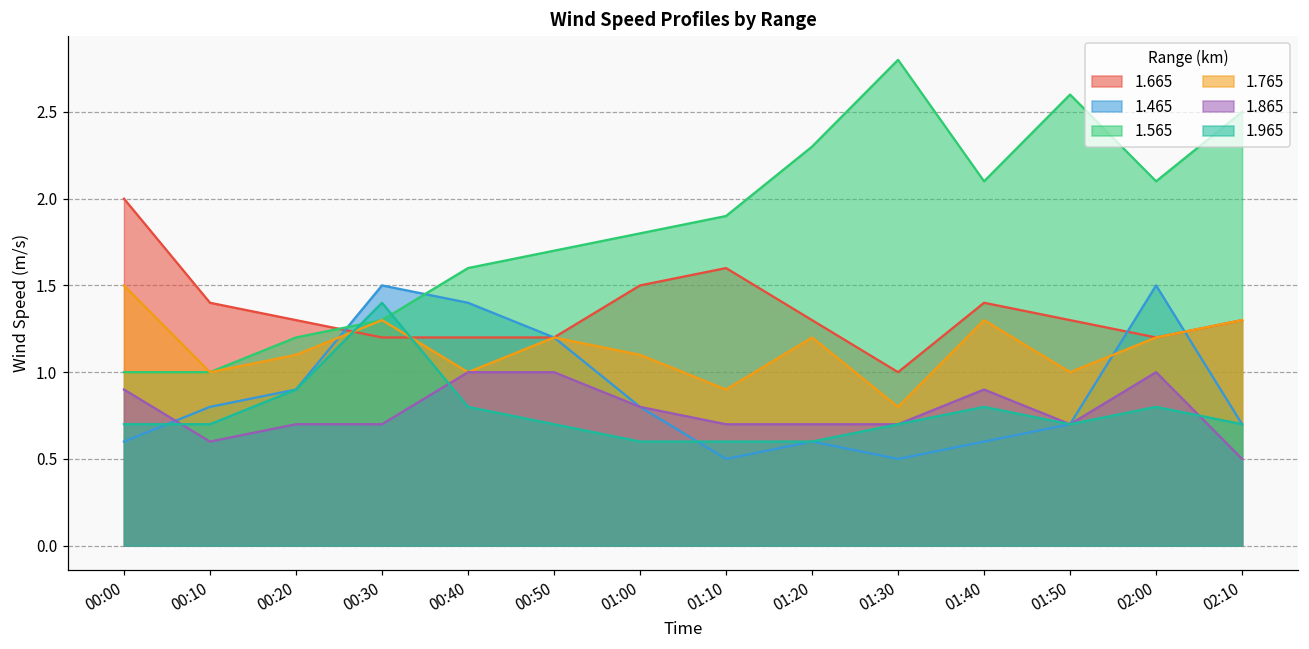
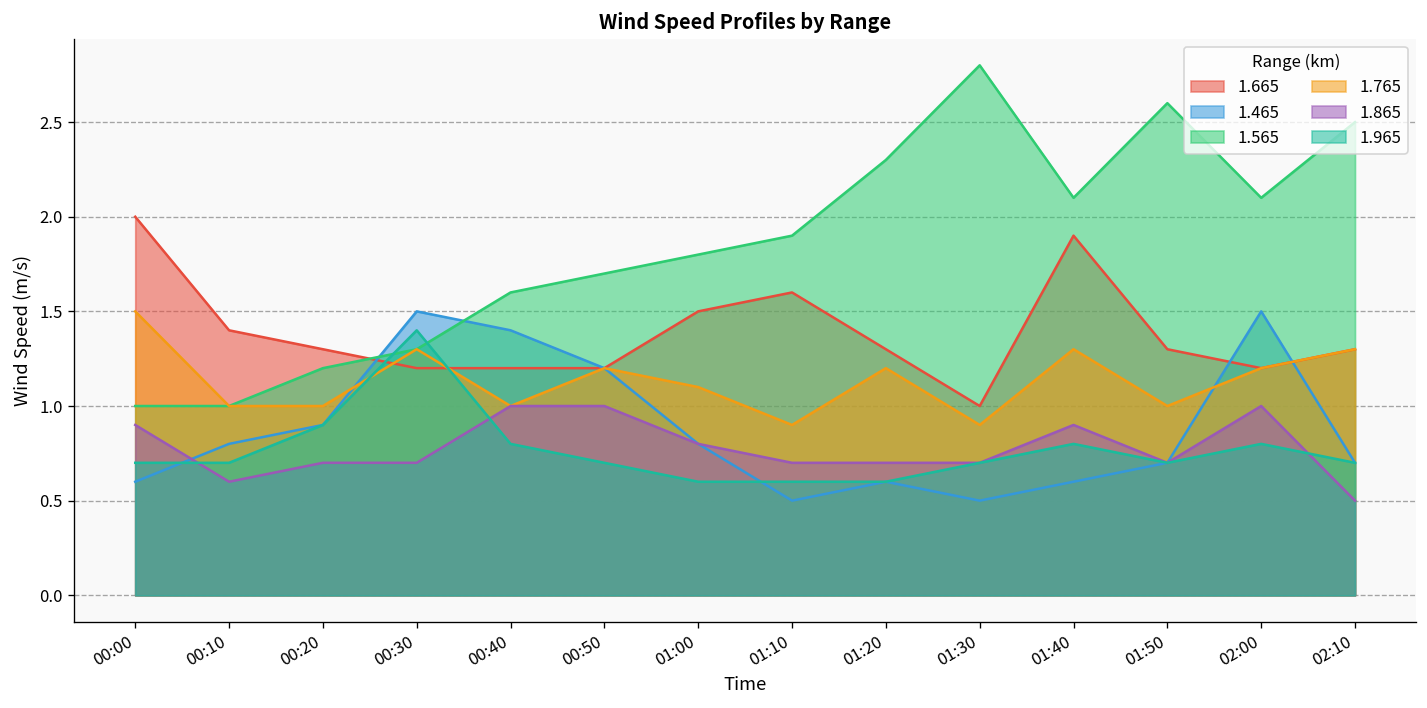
  {
    "1.665": {
      "00:00": 2.0,
      "00:10": 1.4,
      "00:20": 1.3,
      "00:30": 1.2,
      "00:40": 1.2,
      "01:00": 1.5,
      "01:10": 1.6,
      "01:20": 1.3,
      "01:30": 1.0,
-     "01:40": 1.4,
+     "01:40": 1.9,
      "01:50": 1.3
    },
    "1.465": {
      "00:00": 0.6,
      "00:10": 0.8,
      "00:30": 1.5,
      "00:40": 1.4,
      "01:10": 0.5,
      "01:30": 0.5,
      "01:40": 0.6,
      "02:00": 1.5
    },
    "1.765": {
      "00:00": 1.5,
-     "00:20": 1.1,
+     "00:20": 1.0,
      "01:00": 1.1,
      "01:10": 0.9,
      "01:20": 1.2,
-     "01:30": 0.8,
+     "01:30": 0.9,
      "01:40": 1.3,
      "01:50": 1.0
    },
    "1.865": {
      "00:00": 0.9,
      "00:10": 0.6,
      "00:20": 0.7,
      "00:30": 0.7,
      "00:50": 1.0,
      "01:10": 0.7,
      "01:20": 0.7,
      "01:40": 0.9,
      "02:00": 1.0,
      "02:10": 0.5
    }
  }
